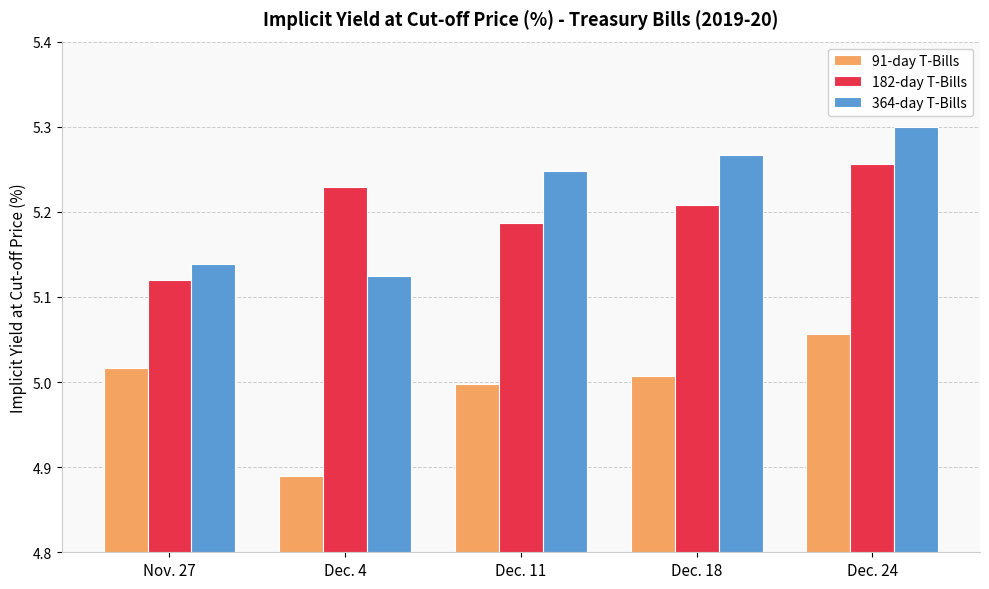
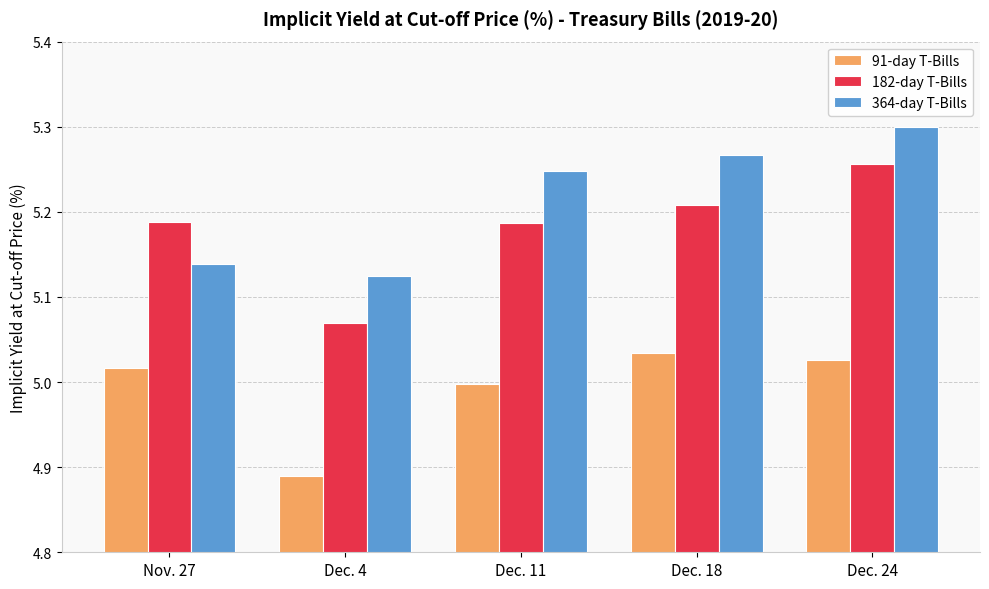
  {
    "91-day T-Bills": {
      "Nov. 27": 5.02,
      "Dec. 4": 4.89,
      "Dec. 11": 5.00,
-     "Dec. 18": 5.01,
-     "Dec. 24": 5.06
+     "Dec. 18": 5.03,
+     "Dec. 24": 5.03
    },
    "182-day T-Bills": {
-     "Nov. 27": 5.12,
-     "Dec. 4": 5.23,
+     "Nov. 27": 5.19,
+     "Dec. 4": 5.07,
      "Dec. 11": 5.19,
      "Dec. 18": 5.21,
      "Dec. 24": 5.26
    },
    "364-day T-Bills": {
      "Nov. 27": 5.14,
      "Dec. 4": 5.13,
      "Dec. 11": 5.25,
      "Dec. 18": 5.27,
      "Dec. 24": 5.30
    }
  }
